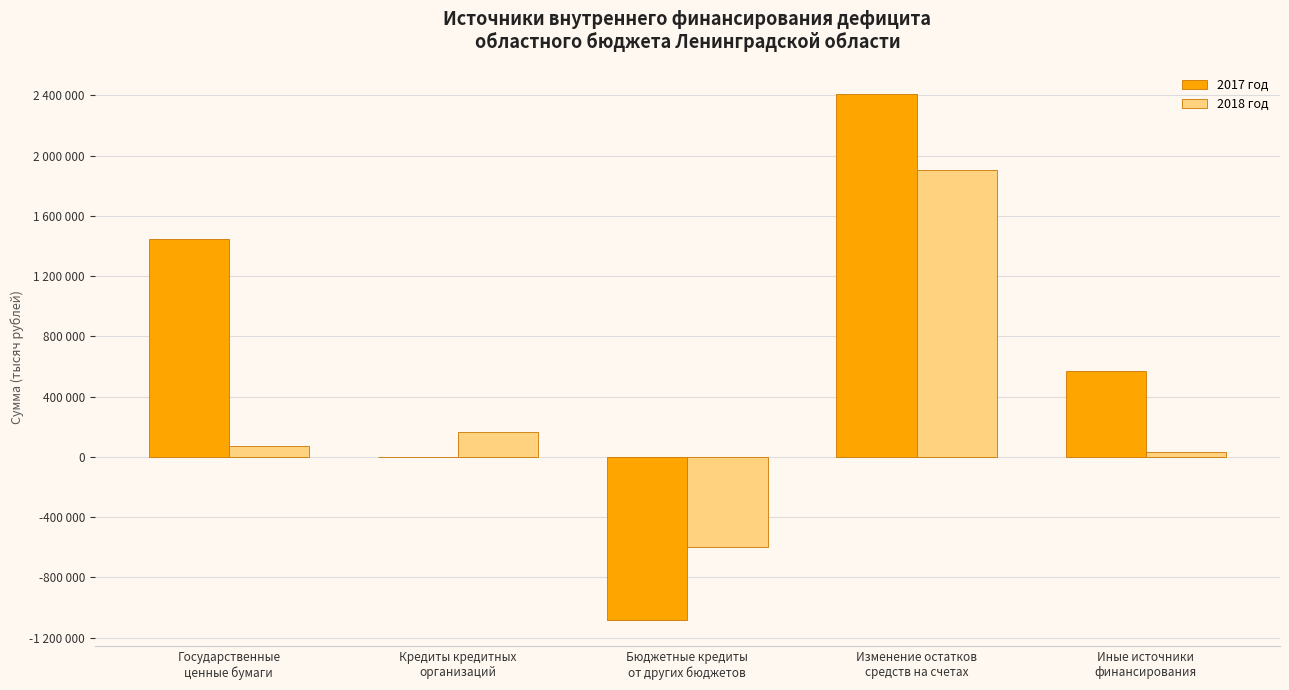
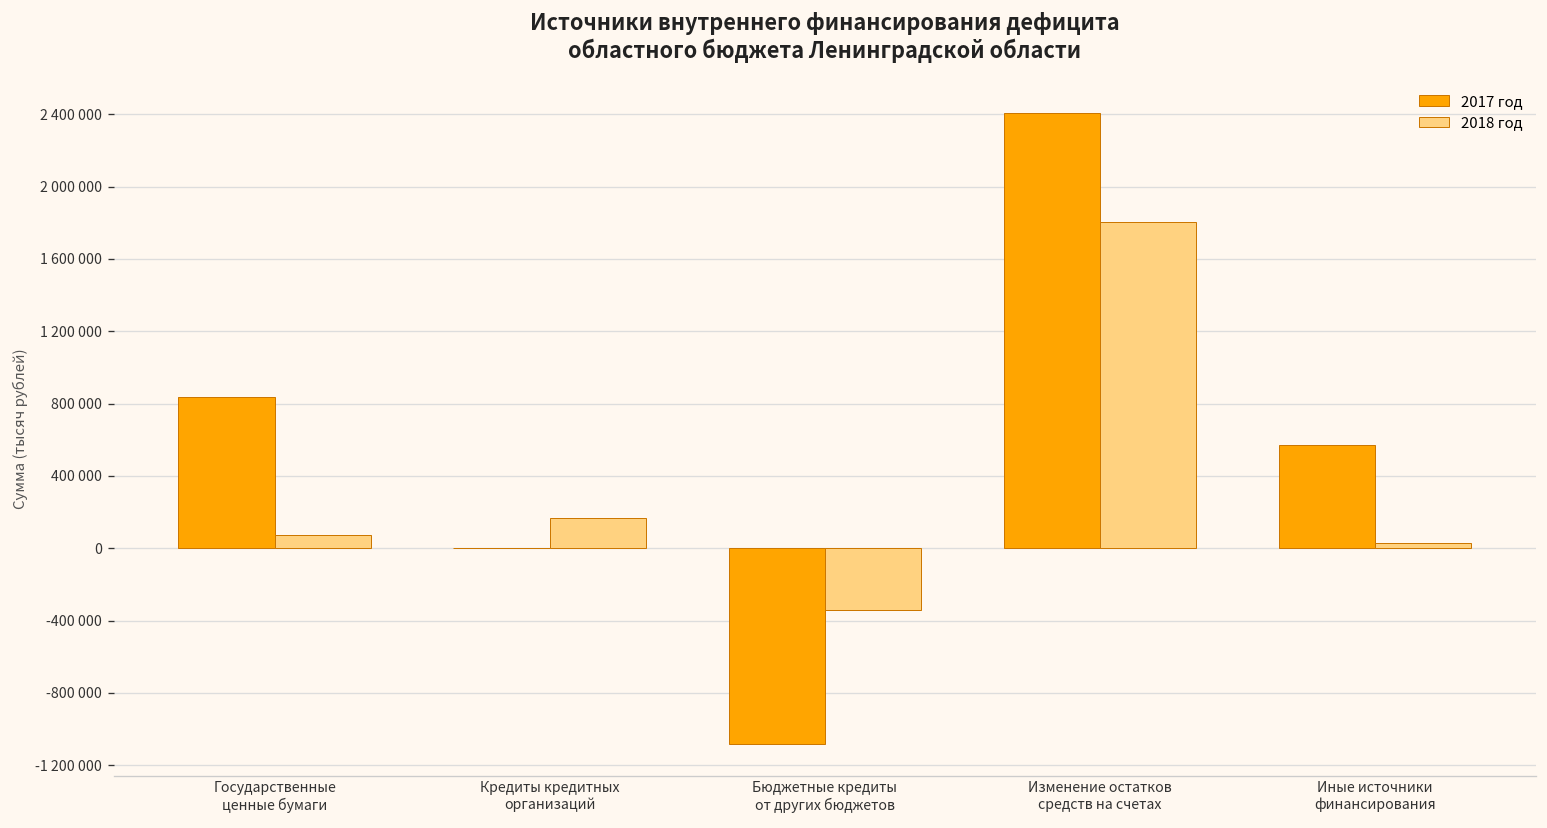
  {
    "2017 год": {
-     "Государственные ценные бумаги": 1450000,
+     "Государственные ценные бумаги": 840000,
      "Кредиты кредитных организаций": 0,
      "Бюджетные кредиты от других бюджетов": -1080000,
      "Изменение остатков средств на счетах": 2410000,
      "Иные источники финансирования": 570000
    },
    "2018 год": {
      "Государственные ценные бумаги": 70000,
      "Кредиты кредитных организаций": 170000,
-     "Бюджетные кредиты от других бюджетов": -600000,
-     "Изменение остатков средств на счетах": 1910000,
+     "Бюджетные кредиты от других бюджетов": -340000,
+     "Изменение остатков средств на счетах": 1800000,
      "Иные источники финансирования": 30000
    }
  }
